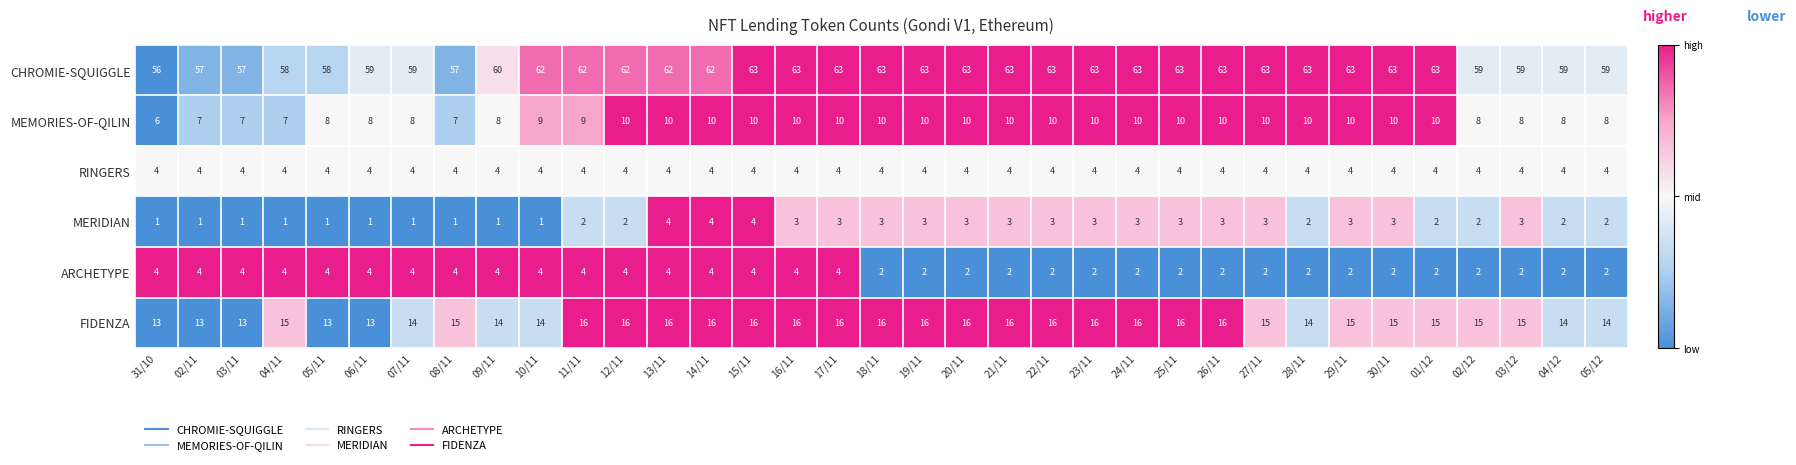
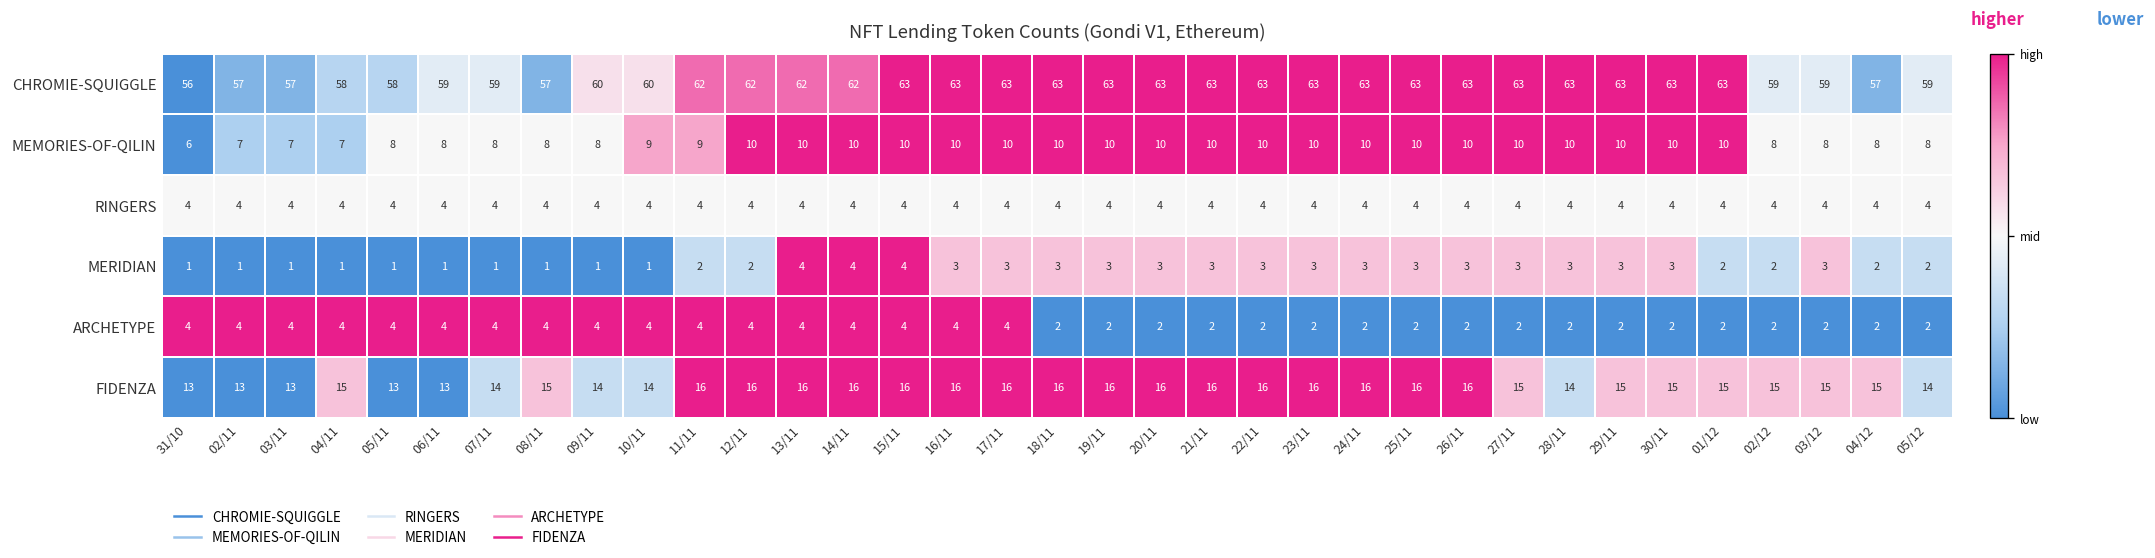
  {
    "CHROMIE-SQUIGGLE": {
      "31/10": 56,
      "02/11": 57,
      "03/11": 57,
      "04/11": 58,
      "05/11": 58,
      "06/11": 59,
      "07/11": 59,
      "08/11": 57,
      "09/11": 60,
-     "10/11": 62,
+     "10/11": 60,
      "11/11": 62,
      "12/11": 62,
      "13/11": 62,
      "14/11": 62,
      "15/11": 63,
      "16/11": 63,
      "17/11": 63,
      "18/11": 63,
      "19/11": 63,
      "20/11": 63,
      "21/11": 63,
      "22/11": 63,
      "23/11": 63,
      "24/11": 63,
      "25/11": 63,
      "26/11": 63,
      "27/11": 63,
      "28/11": 63,
      "29/11": 63,
      "30/11": 63,
      "01/12": 63,
      "02/12": 59,
      "03/12": 59,
-     "04/12": 59,
+     "04/12": 57,
      "05/12": 59
    },
    "MEMORIES-OF-QILIN": {
      "31/10": 6,
      "02/11": 7,
      "03/11": 7,
      "04/11": 7,
      "05/11": 8,
      "06/11": 8,
      "07/11": 8,
-     "08/11": 7,
+     "08/11": 8,
      "09/11": 8,
      "10/11": 9,
      "11/11": 9,
      "12/11": 10,
      "13/11": 10,
      "14/11": 10,
      "15/11": 10,
      "16/11": 10,
      "17/11": 10,
      "18/11": 10,
      "19/11": 10,
      "20/11": 10,
      "21/11": 10,
      "22/11": 10,
      "23/11": 10,
      "24/11": 10,
      "25/11": 10,
      "26/11": 10,
      "27/11": 10,
      "28/11": 10,
      "29/11": 10,
      "30/11": 10,
      "01/12": 10,
      "02/12": 8,
      "03/12": 8,
      "04/12": 8,
      "05/12": 8
    },
    "MERIDIAN": {
      "31/10": 1,
      "02/11": 1,
      "03/11": 1,
      "04/11": 1,
      "05/11": 1,
      "06/11": 1,
      "07/11": 1,
      "08/11": 1,
      "09/11": 1,
      "10/11": 1,
      "11/11": 2,
      "12/11": 2,
      "13/11": 4,
      "14/11": 4,
      "15/11": 4,
      "16/11": 3,
      "17/11": 3,
      "18/11": 3,
      "19/11": 3,
      "20/11": 3,
      "21/11": 3,
      "22/11": 3,
      "23/11": 3,
      "24/11": 3,
      "25/11": 3,
      "26/11": 3,
      "27/11": 3,
-     "28/11": 2,
+     "28/11": 3,
      "29/11": 3,
      "30/11": 3,
      "01/12": 2,
      "02/12": 2,
      "03/12": 3,
      "04/12": 2,
      "05/12": 2
    },
    "FIDENZA": {
      "31/10": 13,
      "02/11": 13,
      "03/11": 13,
      "04/11": 15,
      "05/11": 13,
      "06/11": 13,
      "07/11": 14,
      "08/11": 15,
      "09/11": 14,
      "10/11": 14,
      "11/11": 16,
      "12/11": 16,
      "13/11": 16,
      "14/11": 16,
      "15/11": 16,
      "16/11": 16,
      "17/11": 16,
      "18/11": 16,
      "19/11": 16,
      "20/11": 16,
      "21/11": 16,
      "22/11": 16,
      "23/11": 16,
      "24/11": 16,
      "25/11": 16,
      "26/11": 16,
      "27/11": 15,
      "28/11": 14,
      "29/11": 15,
      "30/11": 15,
      "01/12": 15,
      "02/12": 15,
      "03/12": 15,
-     "04/12": 14,
+     "04/12": 15,
      "05/12": 14
    }
  }
